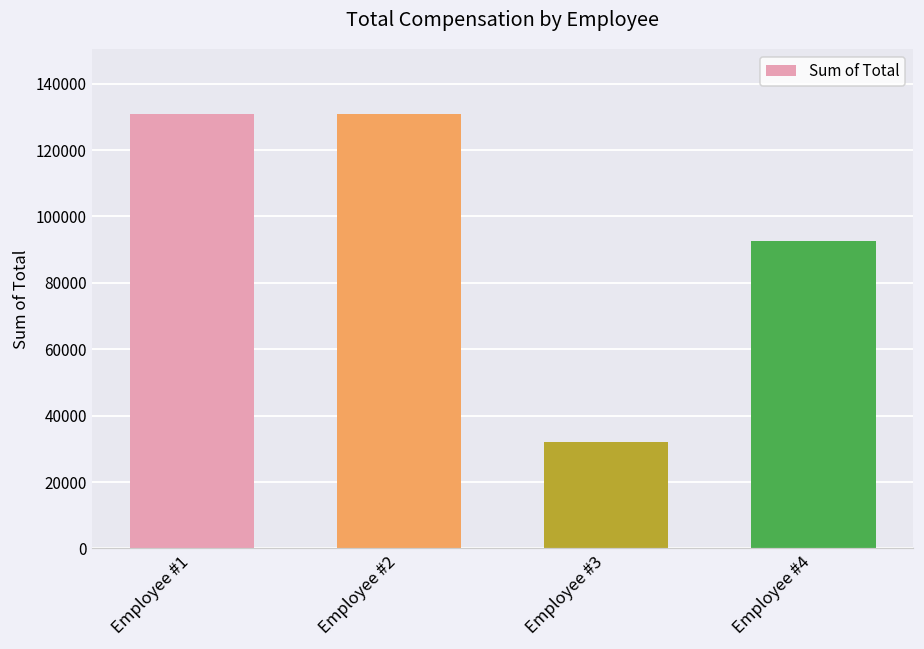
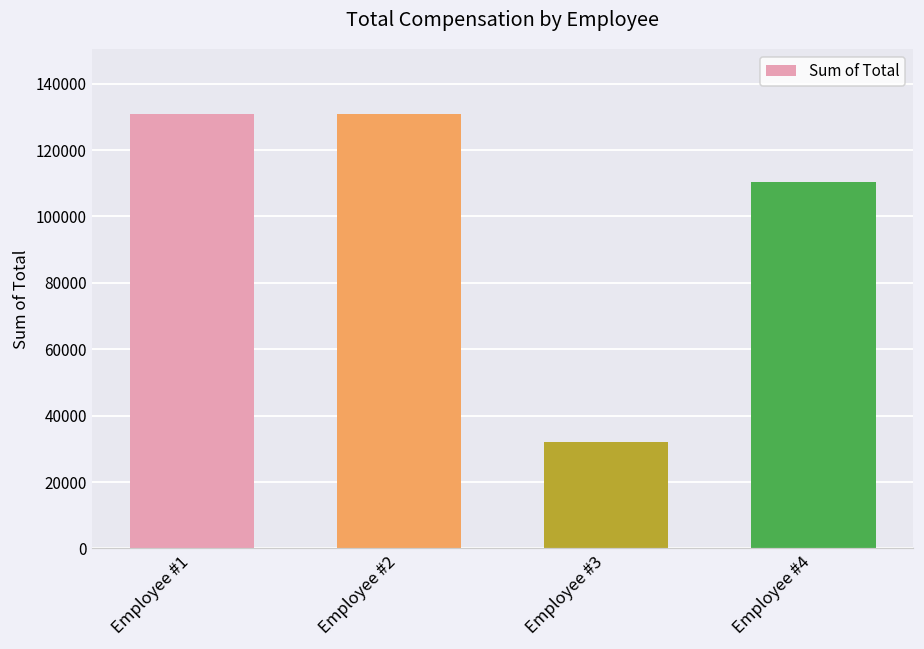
  {
    "Employee #1": 131000,
    "Employee #2": 131000,
    "Employee #3": 32000,
-   "Employee #4": 93000
+   "Employee #4": 110000
  }
